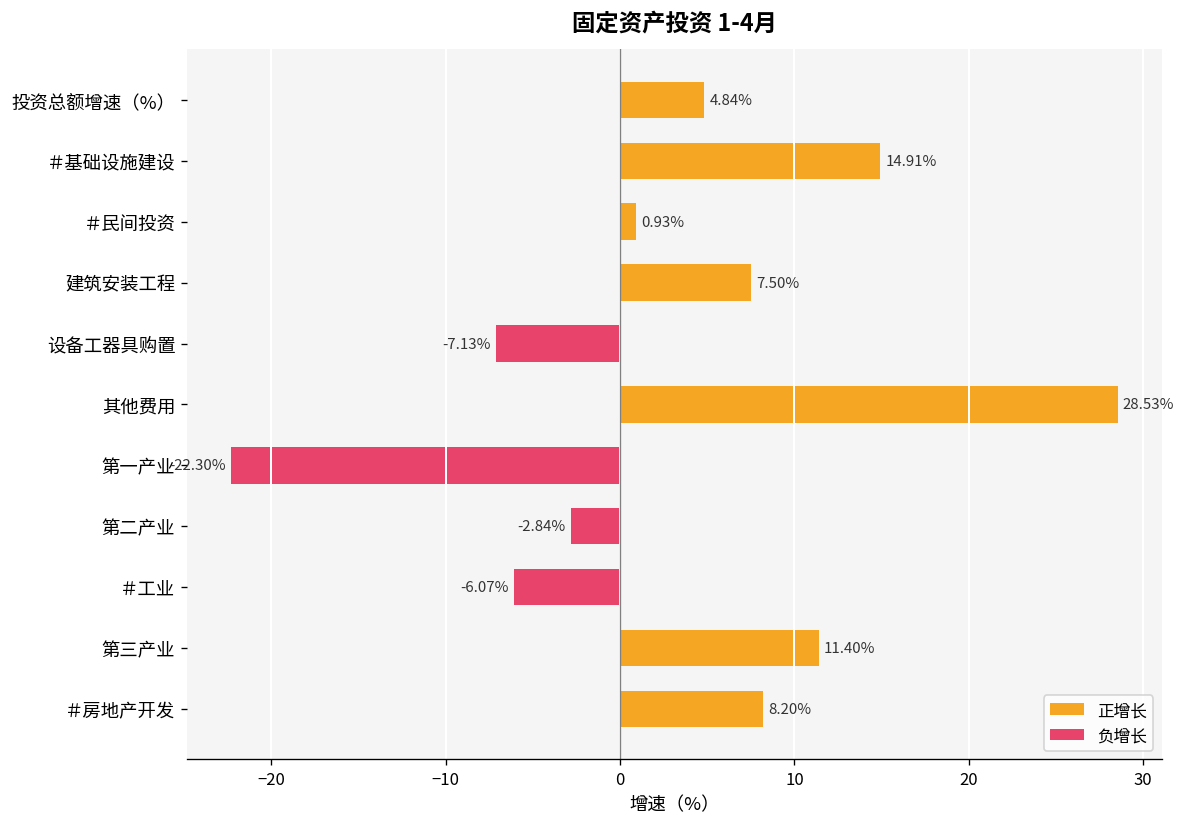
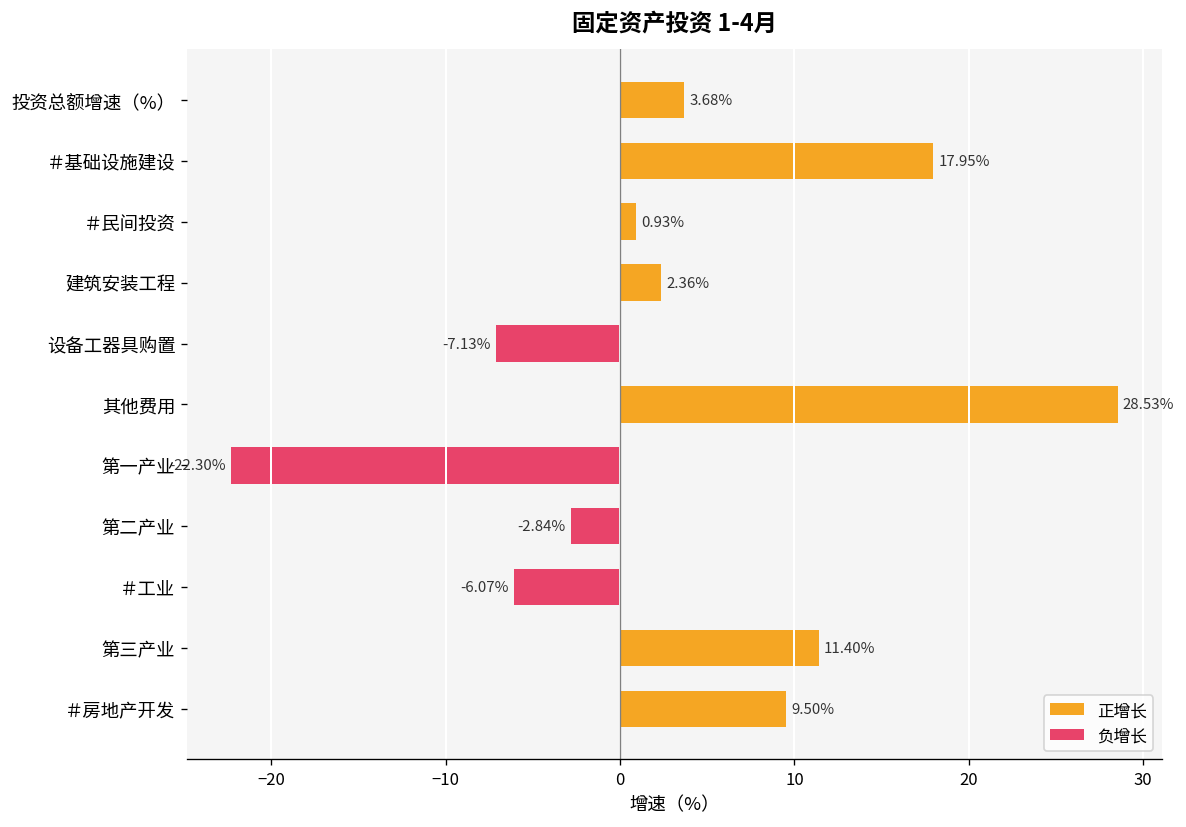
  {
-   "投资总额增速（%）": "4.84%",
-   "＃基础设施建设": "14.91%",
+   "投资总额增速（%）": "3.68%",
+   "＃基础设施建设": "17.95%",
    "＃民间投资": "0.93%",
-   "建筑安装工程": "7.50%",
+   "建筑安装工程": "2.36%",
    "设备工器具购置": "-7.13%",
    "其他费用": "28.53%",
    "第一产业": "-22.30%",
    "第二产业": "-2.84%",
    "＃工业": "-6.07%",
    "第三产业": "11.40%",
-   "＃房地产开发": "8.20%"
+   "＃房地产开发": "9.50%"
  }
